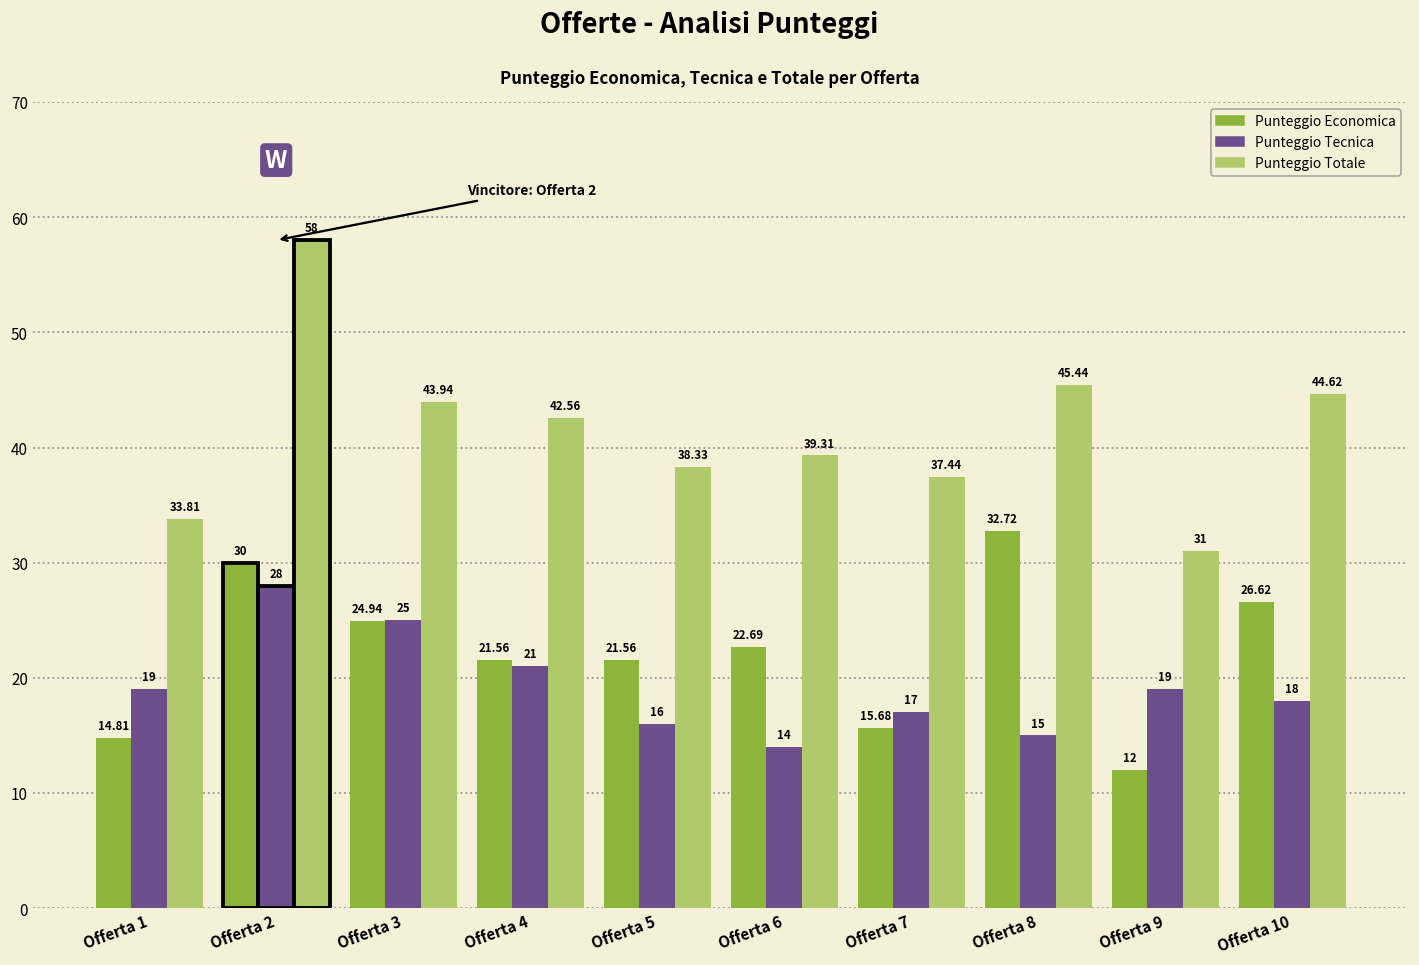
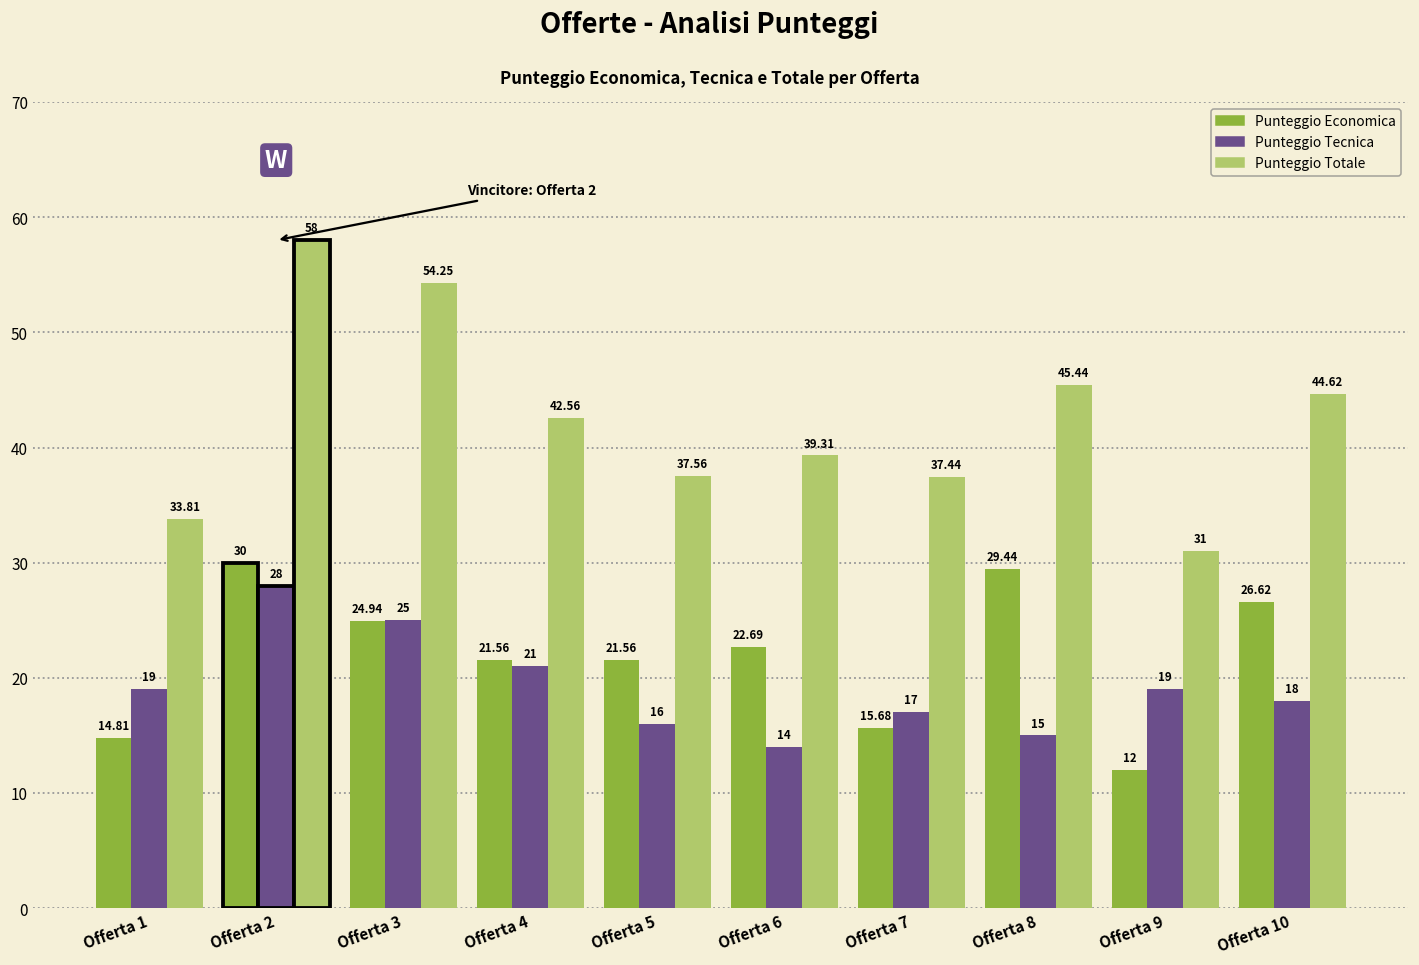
  {
    "Punteggio Economica": {
      "Offerta 1": 14.81,
      "Offerta 2": 30,
      "Offerta 3": 24.94,
      "Offerta 4": 21.56,
      "Offerta 5": 21.56,
      "Offerta 6": 22.69,
      "Offerta 7": 15.68,
-     "Offerta 8": 32.72,
+     "Offerta 8": 29.44,
      "Offerta 9": 12,
      "Offerta 10": 26.62
    },
    "Punteggio Tecnica": {
      "Offerta 1": 19,
      "Offerta 2": 28,
      "Offerta 3": 25,
      "Offerta 4": 21,
      "Offerta 5": 16,
      "Offerta 6": 14,
      "Offerta 7": 17,
      "Offerta 8": 15,
      "Offerta 9": 19,
      "Offerta 10": 18
    },
    "Punteggio Totale": {
      "Offerta 1": 33.81,
-     "Offerta 3": 43.94,
+     "Offerta 3": 54.25,
      "Offerta 4": 42.56,
-     "Offerta 5": 38.33,
+     "Offerta 5": 37.56,
      "Offerta 6": 39.31,
      "Offerta 7": 37.44,
      "Offerta 8": 45.44,
      "Offerta 9": 31,
      "Offerta 10": 44.62
    }
  }
